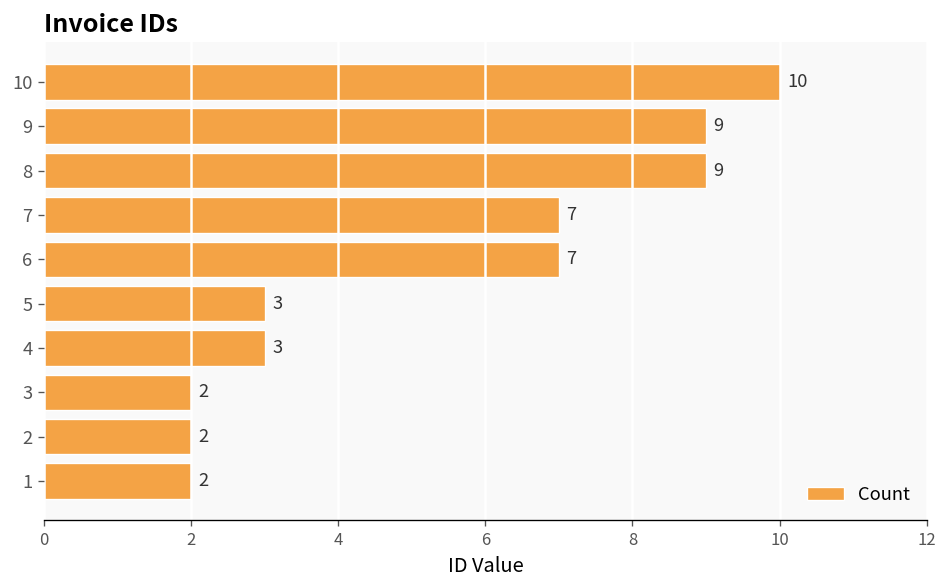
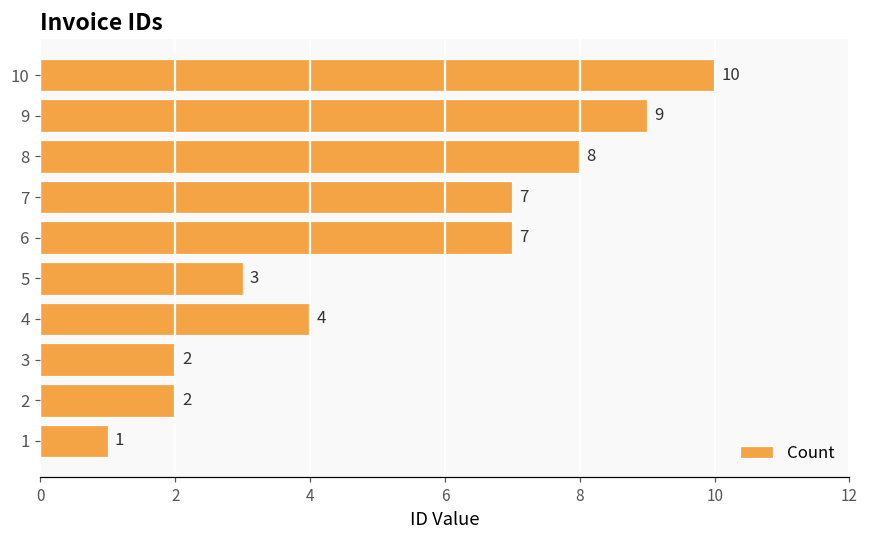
  {
    "10": 10,
    "9": 9,
-   "8": 9,
+   "8": 8,
    "7": 7,
    "6": 7,
    "5": 3,
-   "4": 3,
+   "4": 4,
    "3": 2,
    "2": 2,
-   "1": 2
+   "1": 1
  }
